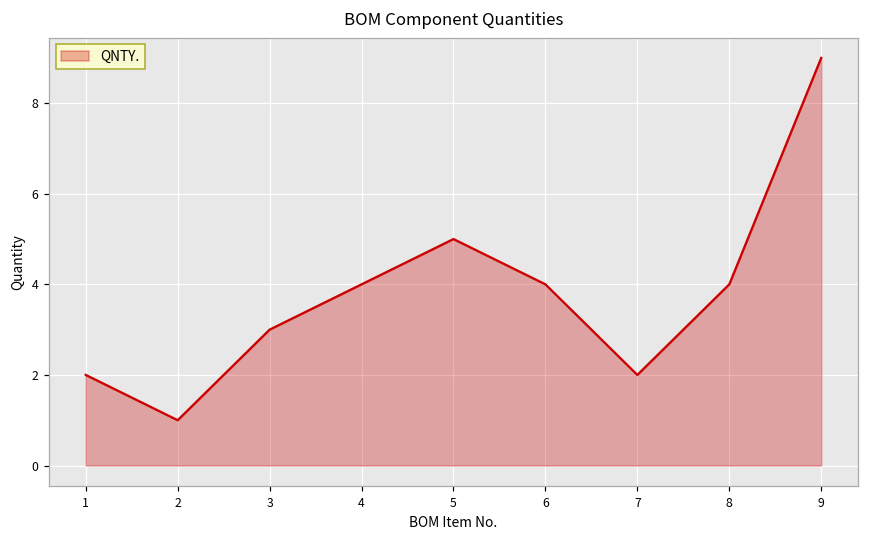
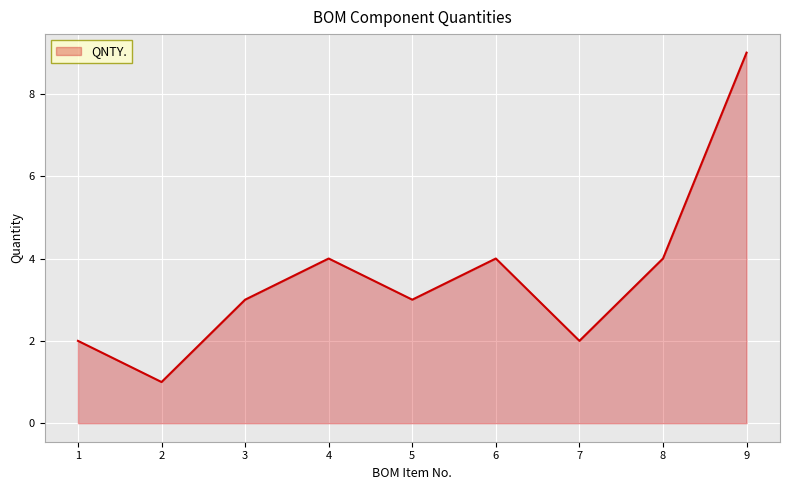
  {
    "1": 2,
    "2": 1,
    "3": 3,
    "4": 4,
-   "5": 5,
+   "5": 3,
    "6": 4,
    "7": 2,
    "8": 4,
    "9": 9
  }
